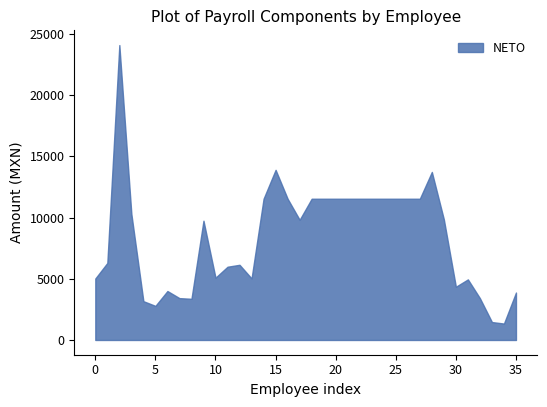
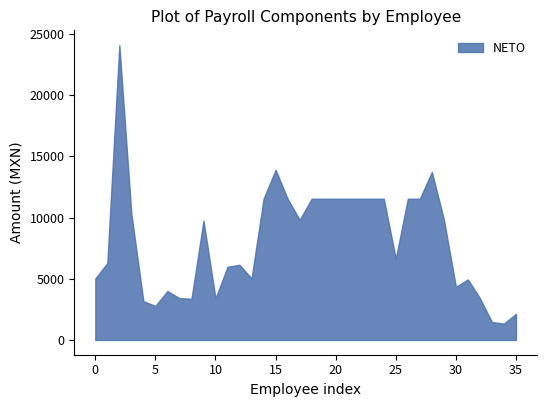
  {
    "0": 5000,
    "5": 2800,
-   "10": 5100,
+   "10": 3400,
    "15": 13900,
    "20": 11500,
-   "25": 11500,
+   "25": 6600,
    "30": 4300,
-   "35": 3900
+   "35": 2100
  }
